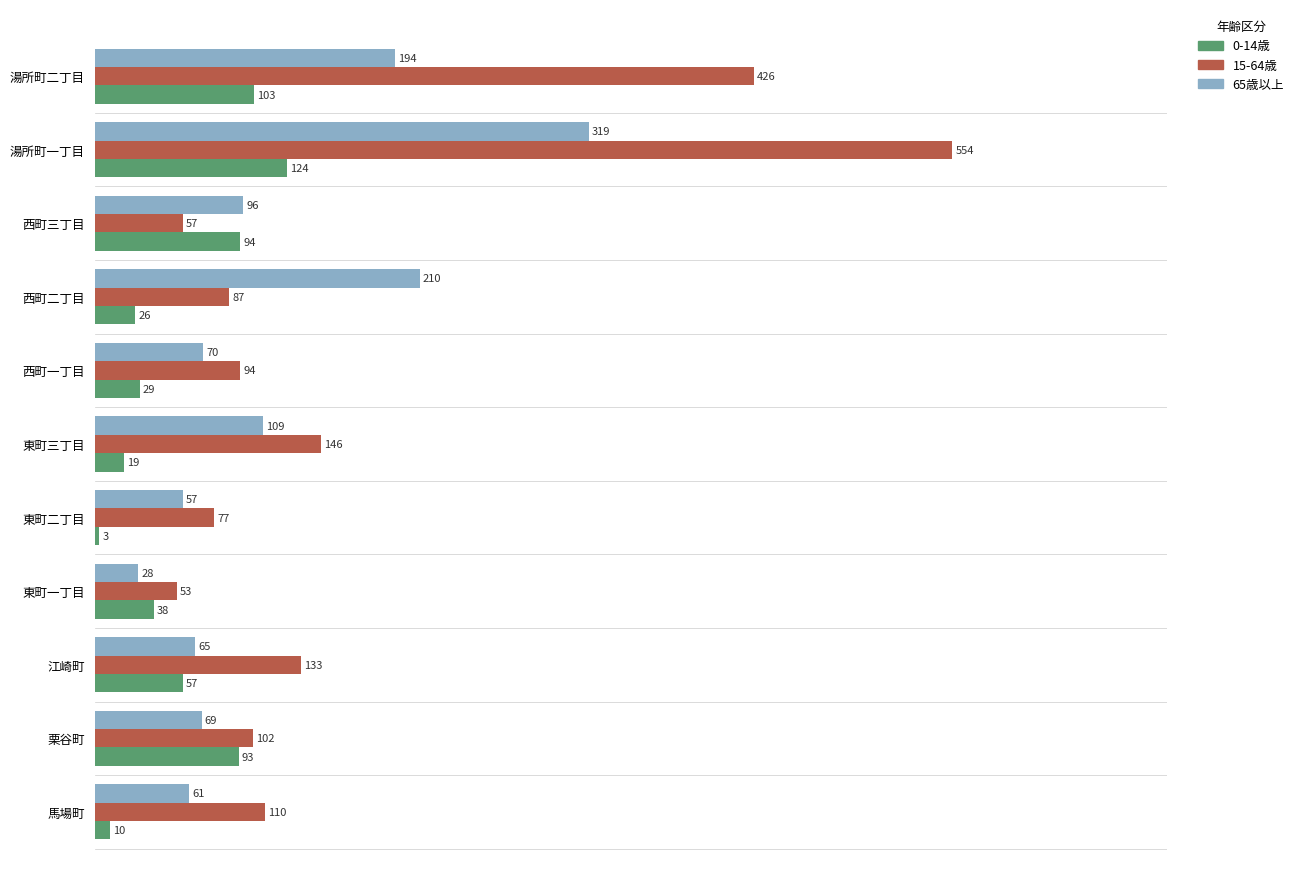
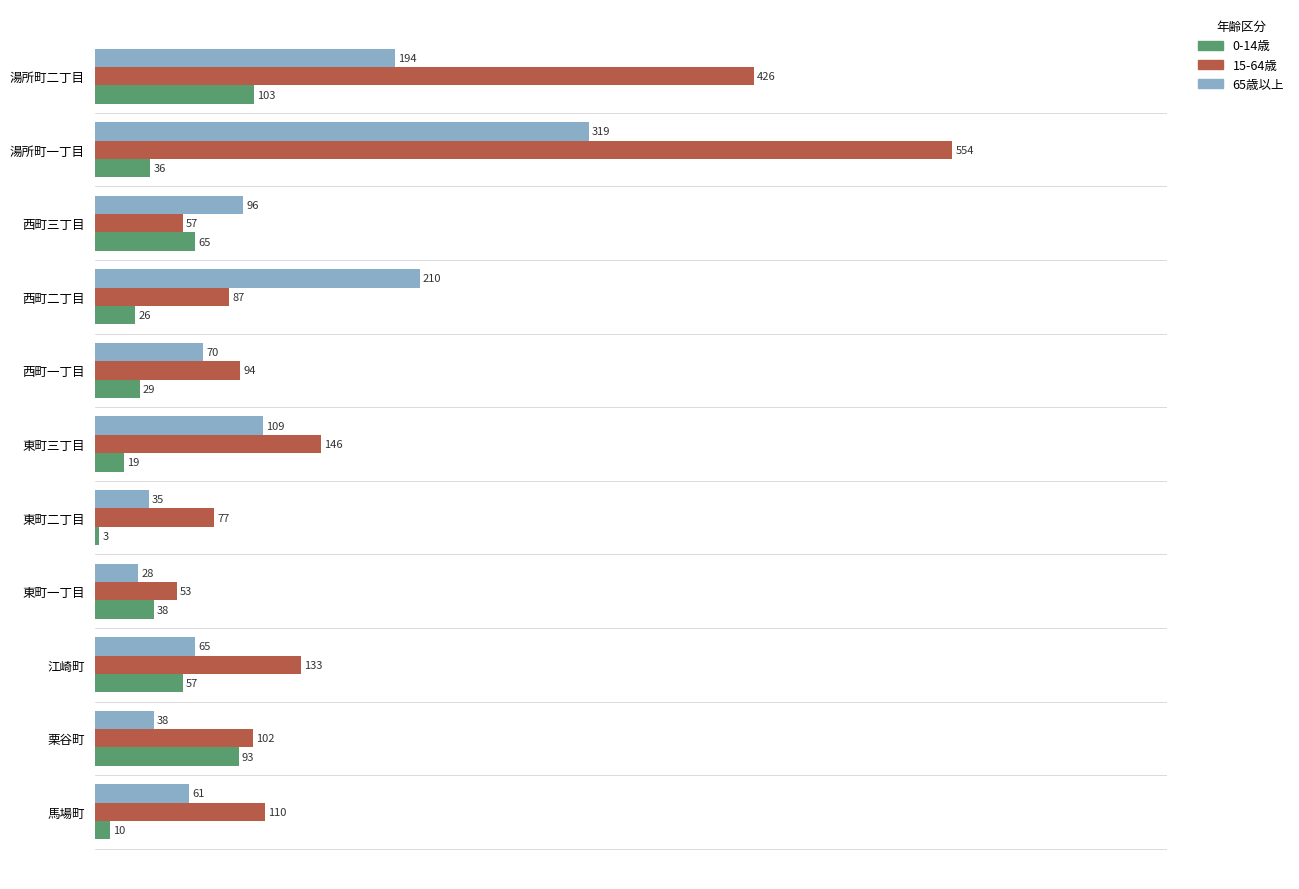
  {
    "0-14歳": {
      "湯所町二丁目": 103,
-     "湯所町一丁目": 124,
-     "西町三丁目": 94,
+     "湯所町一丁目": 36,
+     "西町三丁目": 65,
      "西町二丁目": 26,
      "西町一丁目": 29,
      "東町三丁目": 19,
      "東町二丁目": 3,
      "東町一丁目": 38,
      "江崎町": 57,
      "栗谷町": 93,
      "馬場町": 10
    },
    "15-64歳": {
      "湯所町二丁目": 426,
      "湯所町一丁目": 554,
      "西町三丁目": 57,
      "西町二丁目": 87,
      "西町一丁目": 94,
      "東町三丁目": 146,
      "東町二丁目": 77,
      "東町一丁目": 53,
      "江崎町": 133,
      "栗谷町": 102,
      "馬場町": 110
    },
    "65歳以上": {
      "湯所町二丁目": 194,
      "湯所町一丁目": 319,
      "西町三丁目": 96,
      "西町二丁目": 210,
      "西町一丁目": 70,
      "東町三丁目": 109,
-     "東町二丁目": 57,
+     "東町二丁目": 35,
      "東町一丁目": 28,
      "江崎町": 65,
-     "栗谷町": 69,
+     "栗谷町": 38,
      "馬場町": 61
    }
  }
